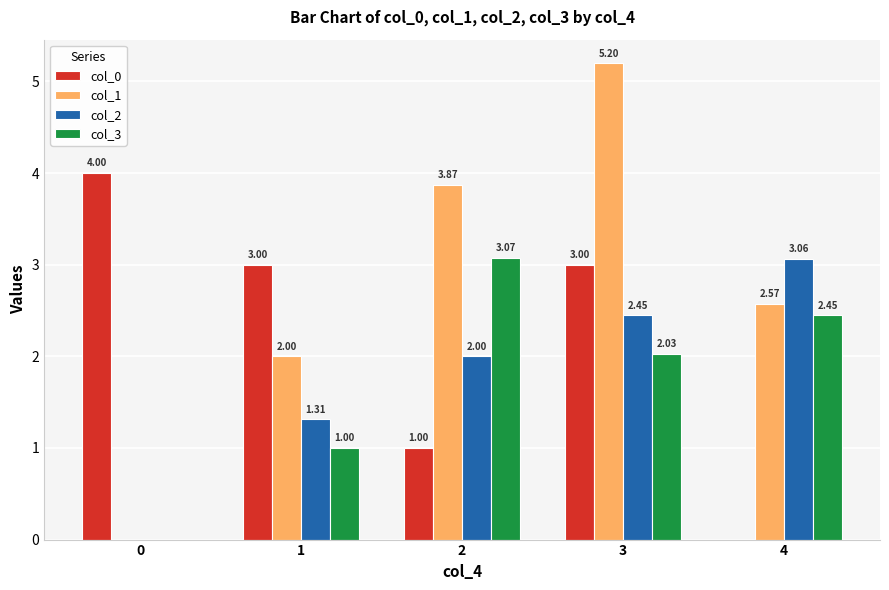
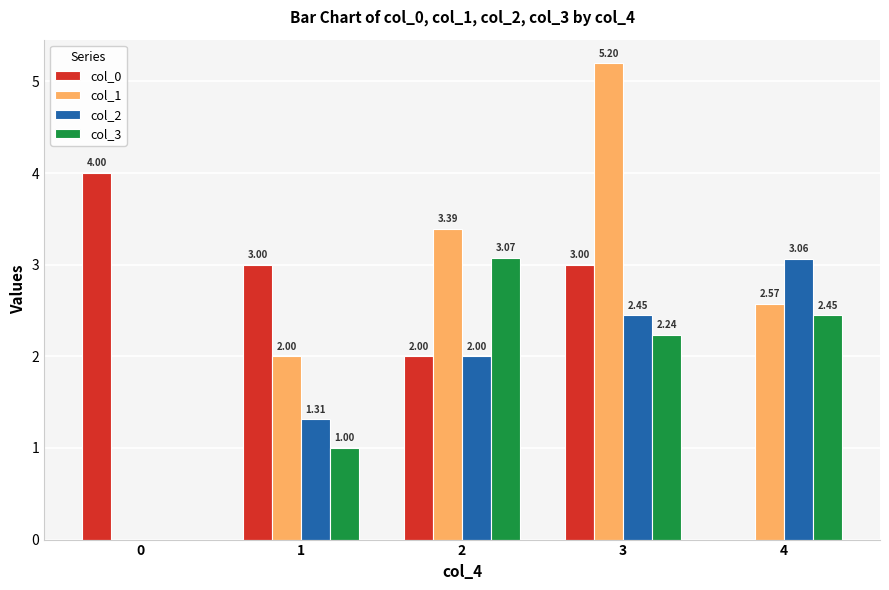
  {
    "col_0": {
      "0": 4.00,
      "1": 3.00,
-     "2": 1.00,
+     "2": 2.00,
      "3": 3.00
    },
    "col_1": {
      "1": 2.00,
-     "2": 3.87,
+     "2": 3.39,
      "3": 5.20,
      "4": 2.57
    },
    "col_2": {
      "1": 1.31,
      "2": 2.00,
      "3": 2.45,
      "4": 3.06
    },
    "col_3": {
      "1": 1.00,
      "2": 3.07,
-     "3": 2.03,
+     "3": 2.24,
      "4": 2.45
    }
  }
